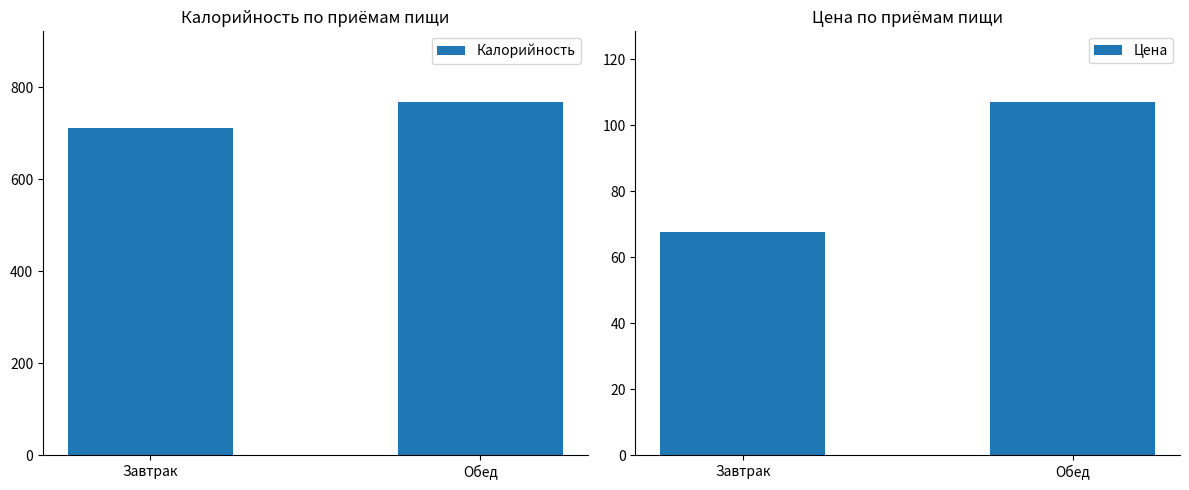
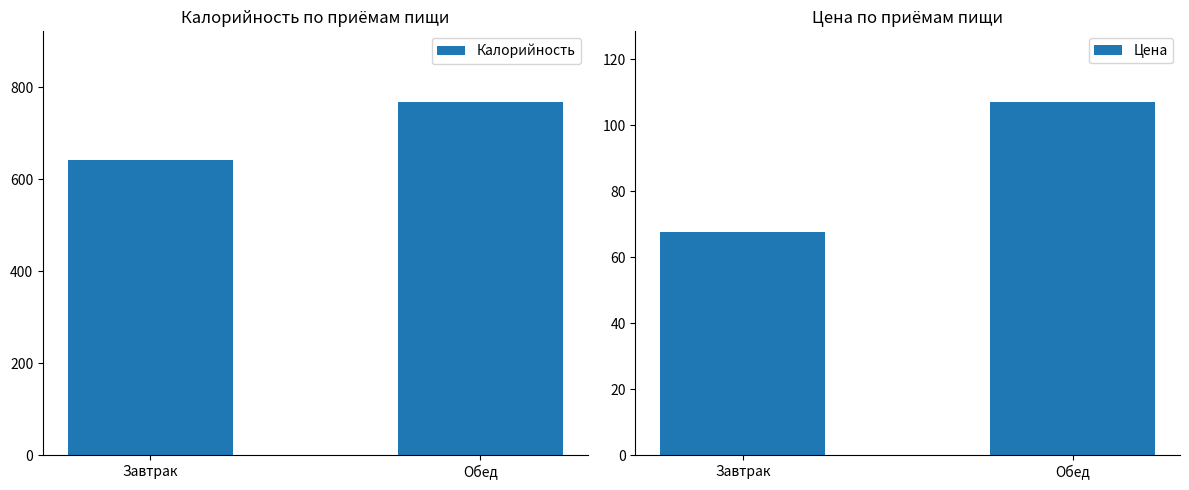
  {
    "Калорийность по приёмам пищи": {
-     "Завтрак": 710,
+     "Завтрак": 640,
      "Обед": 770
    },
    "Цена по приёмам пищи": {
      "Завтрак": 68,
      "Обед": 107
    }
  }
